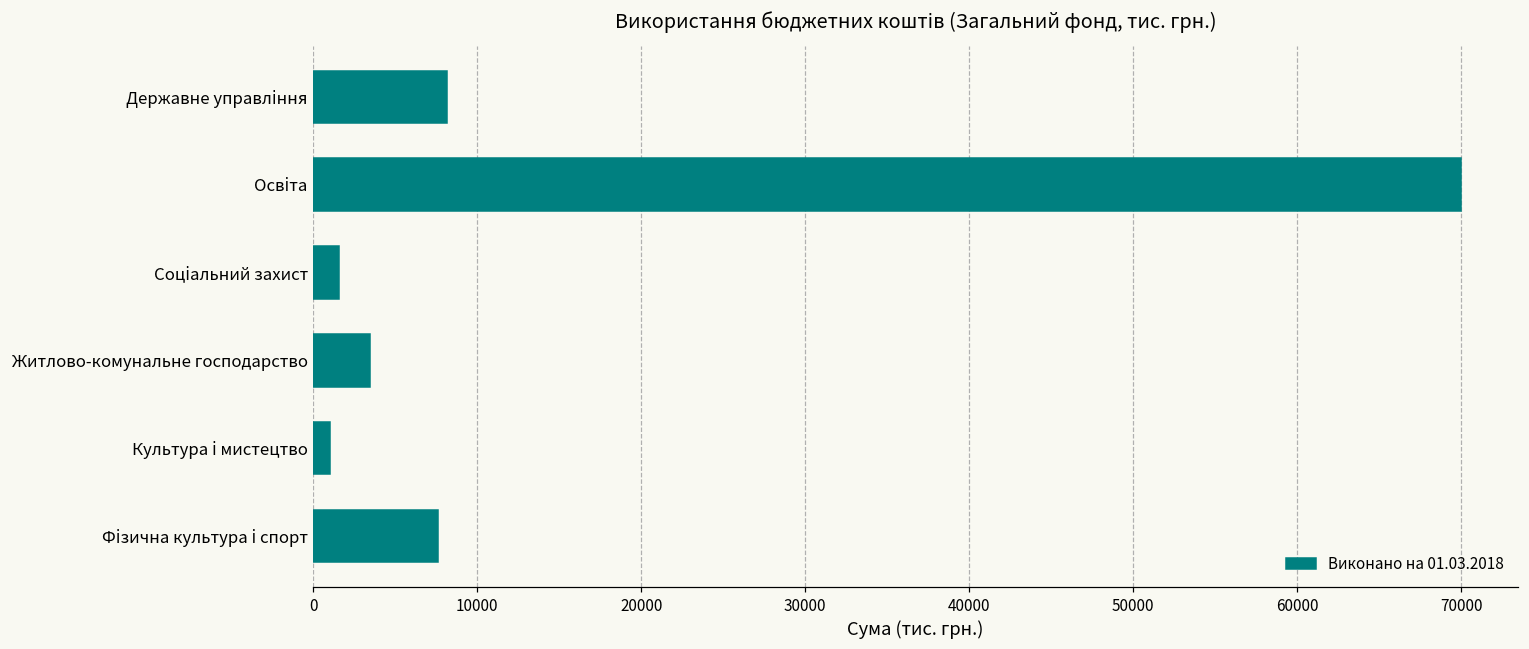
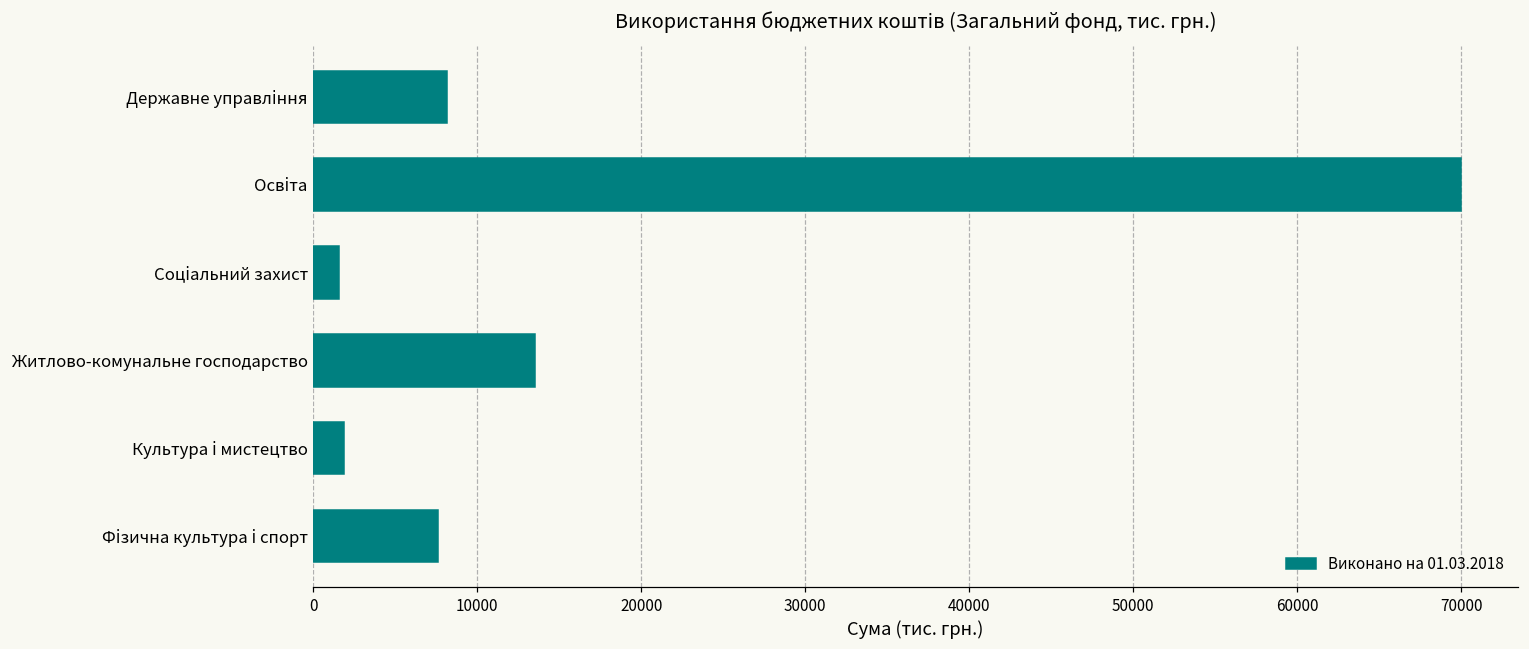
  {
    "Державне управління": 8200,
    "Освіта": 70000,
    "Соціальний захист": 1600,
-   "Житлово-комунальне господарство": 3500,
-   "Культура і мистецтво": 1000,
+   "Житлово-комунальне господарство": 13600,
+   "Культура і мистецтво": 1900,
    "Фізична культура і спорт": 7600
  }
